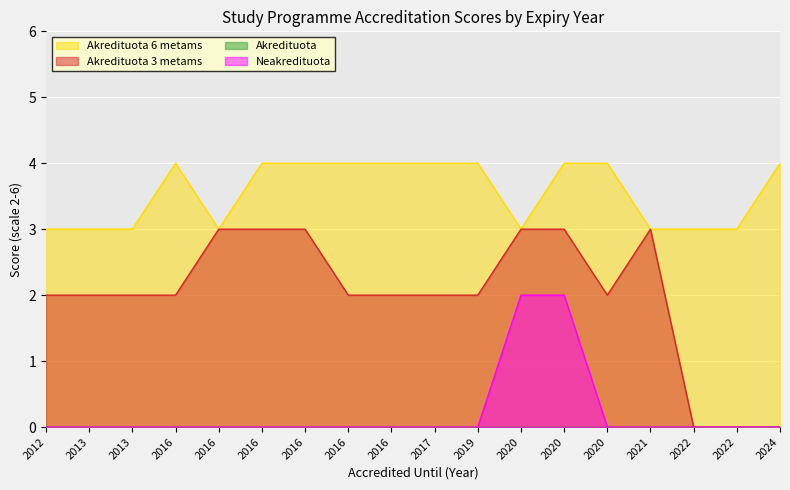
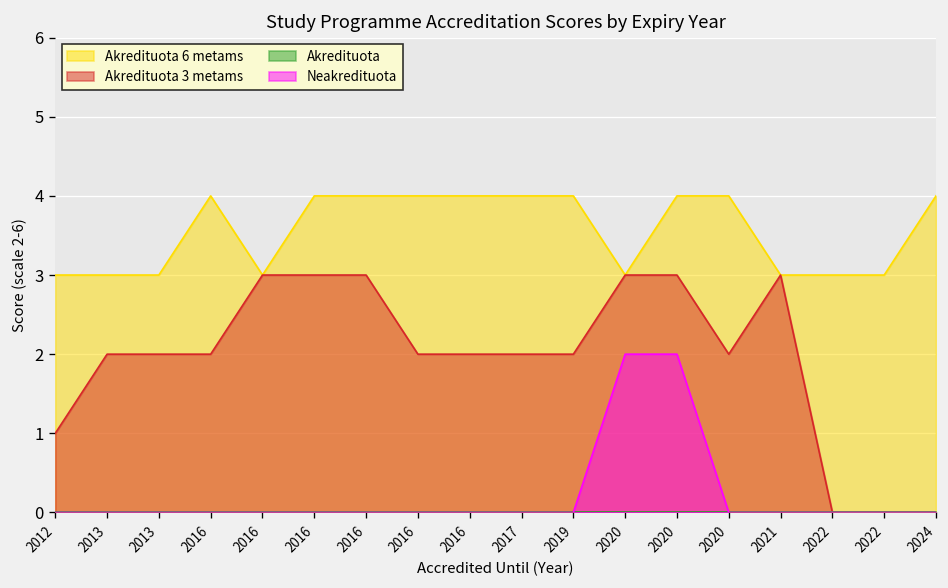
  {
    "Akredituota 6 metams": {
      "2012": 3,
      "2017": 4,
      "2019": 4,
      "2024": 4
    },
    "Akredituota 3 metams": {
-     "2012": 2,
+     "2012": 1,
      "2017": 2,
      "2019": 2
    }
  }
